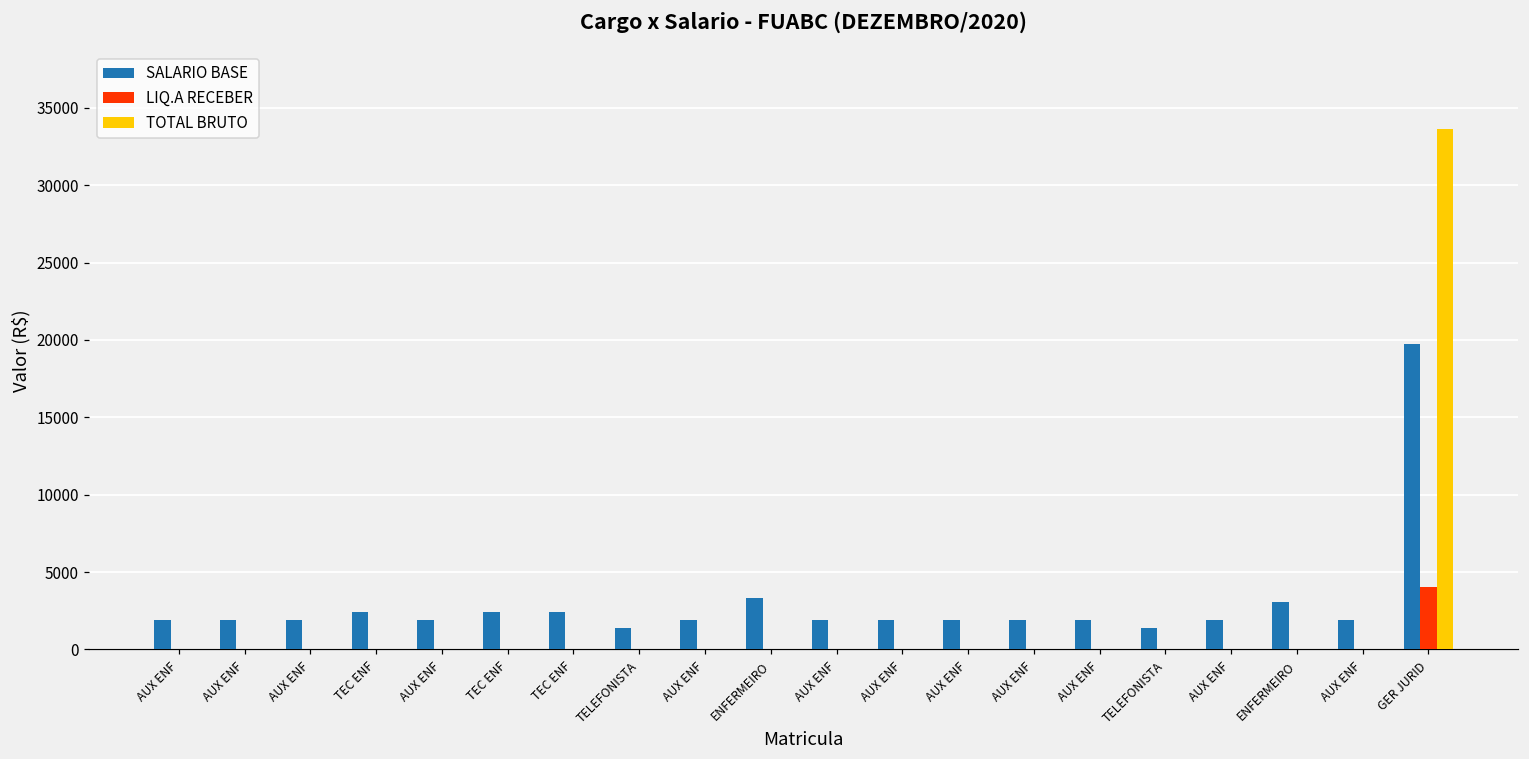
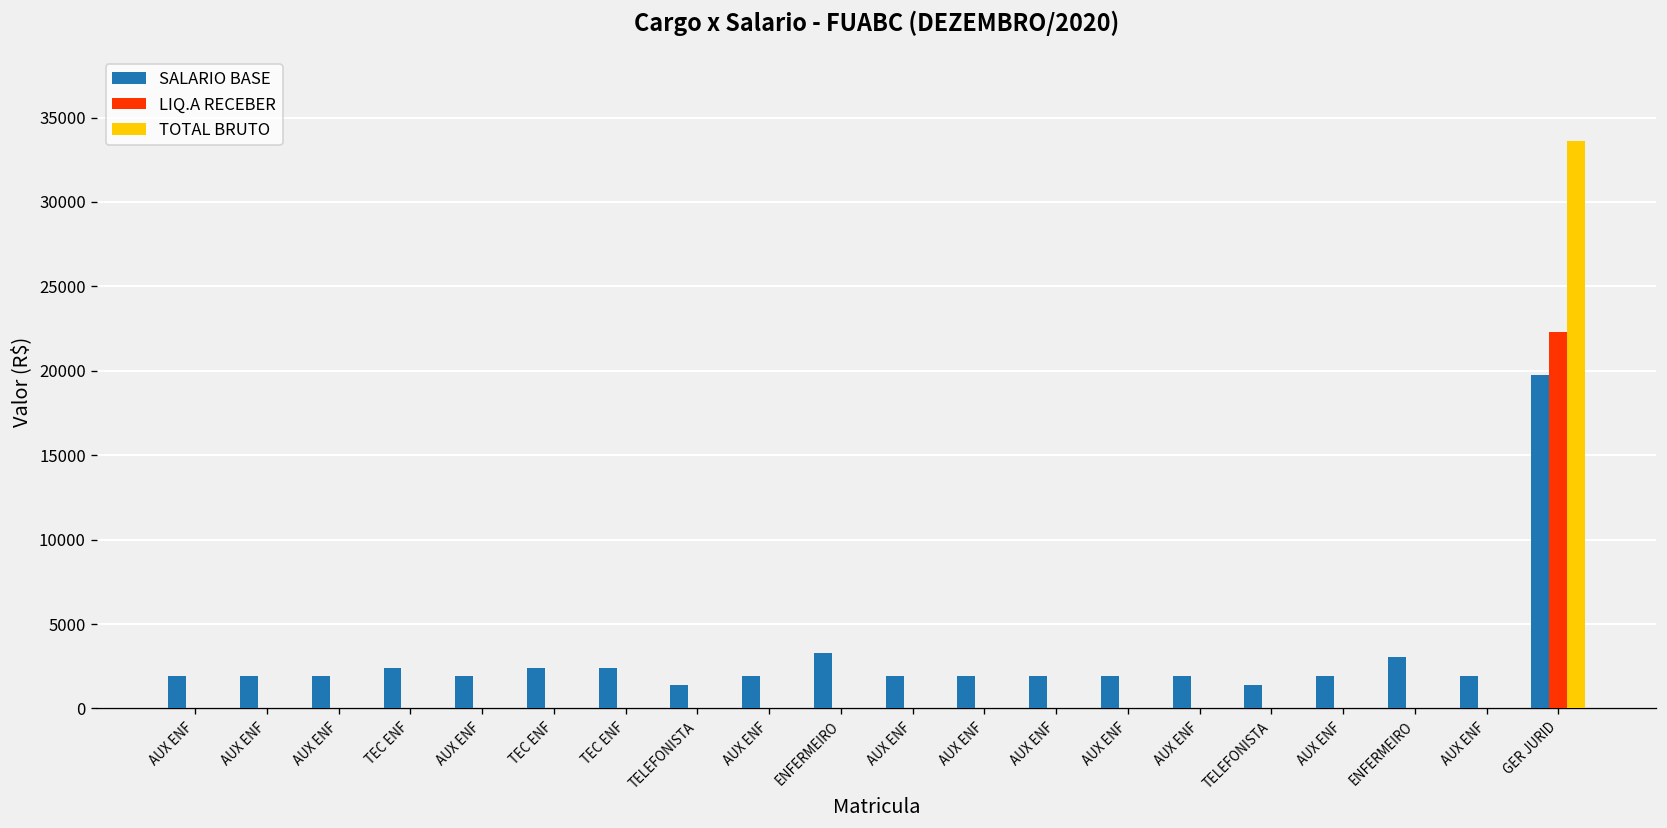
  {
    "SALARIO BASE": {
      "GER JURID": 19700
    },
    "LIQ.A RECEBER": {
-     "GER JURID": 4000
+     "GER JURID": 22300
    },
    "TOTAL BRUTO": {
      "GER JURID": 33600
    }
  }
